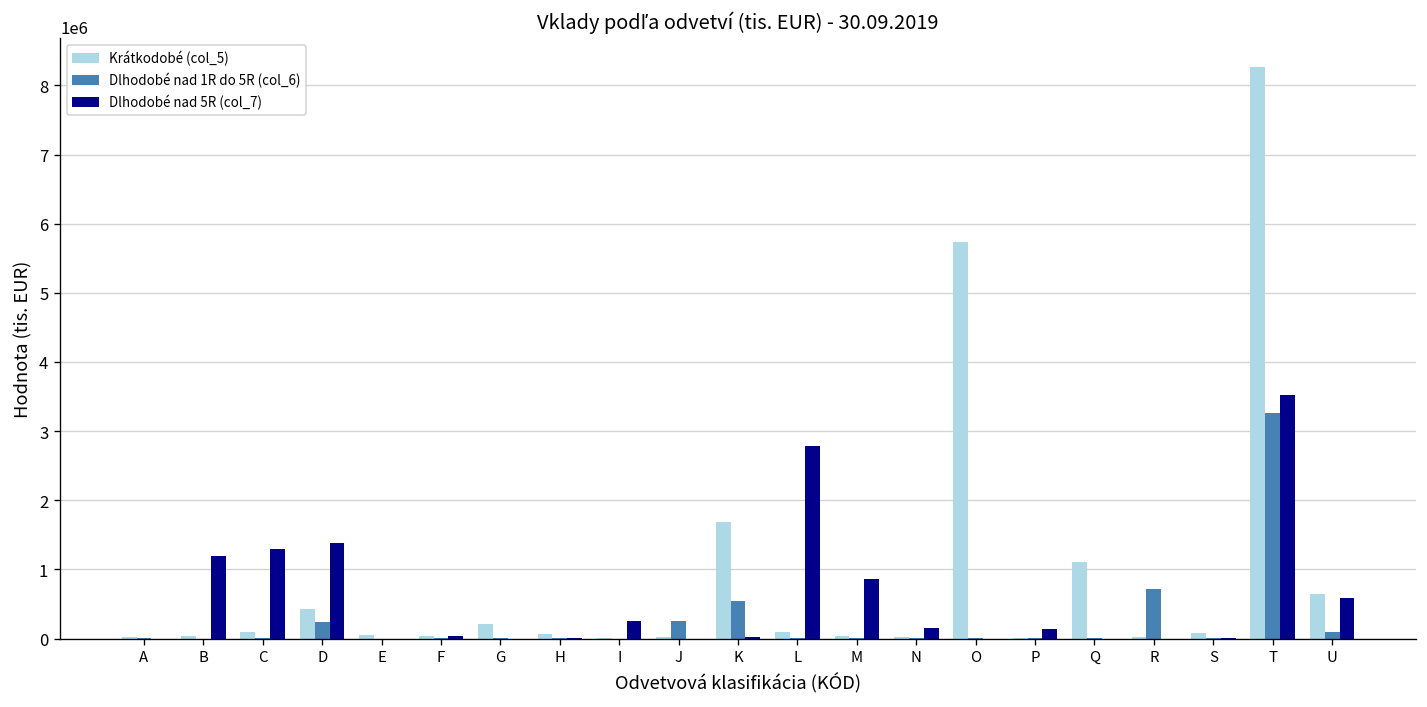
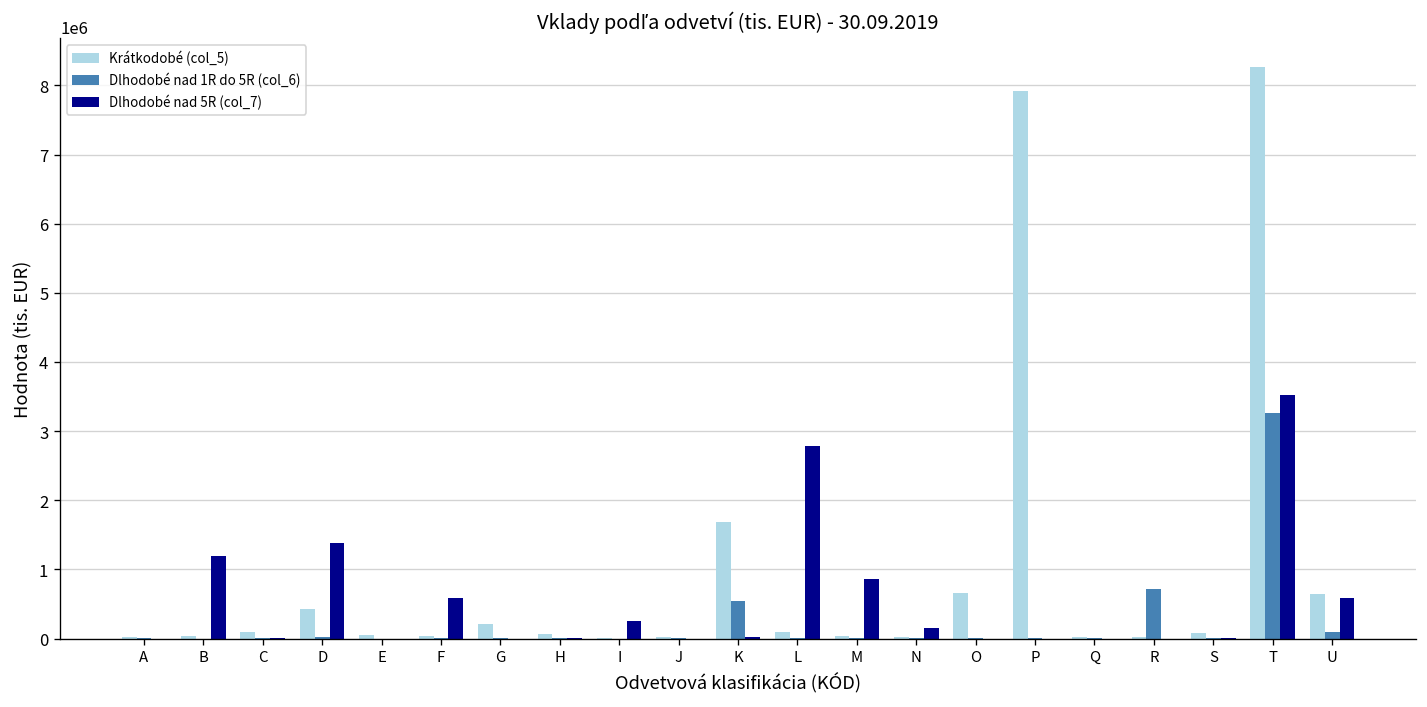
  {
    "Krátkodobé (col_5)": {
      "C": 100000,
      "D": 400000,
      "E": 100000,
      "G": 200000,
      "H": 100000,
      "K": 1700000,
      "L": 100000,
-     "O": 5700000,
-     "P": 0,
-     "Q": 1100000,
+     "O": 700000,
+     "P": 7900000,
+     "Q": 0,
      "S": 100000,
      "T": 8300000,
      "U": 600000
    },
    "Dlhodobé nad 1R do 5R (col_6)": {
      "B": 0,
-     "D": 200000,
-     "J": 200000,
+     "D": 0,
+     "J": 0,
      "K": 500000,
      "R": 700000,
      "T": 3300000,
      "U": 100000
    },
    "Dlhodobé nad 5R (col_7)": {
      "A": 0,
      "B": 1200000,
-     "C": 1300000,
+     "C": 0,
      "D": 1400000,
      "E": 0,
-     "F": 0,
+     "F": 600000,
      "I": 300000,
      "J": 0,
      "L": 2800000,
      "M": 900000,
      "N": 200000,
      "O": 0,
-     "P": 100000,
+     "P": 0,
      "Q": 0,
      "R": 0,
      "T": 3500000,
      "U": 600000
    }
  }
